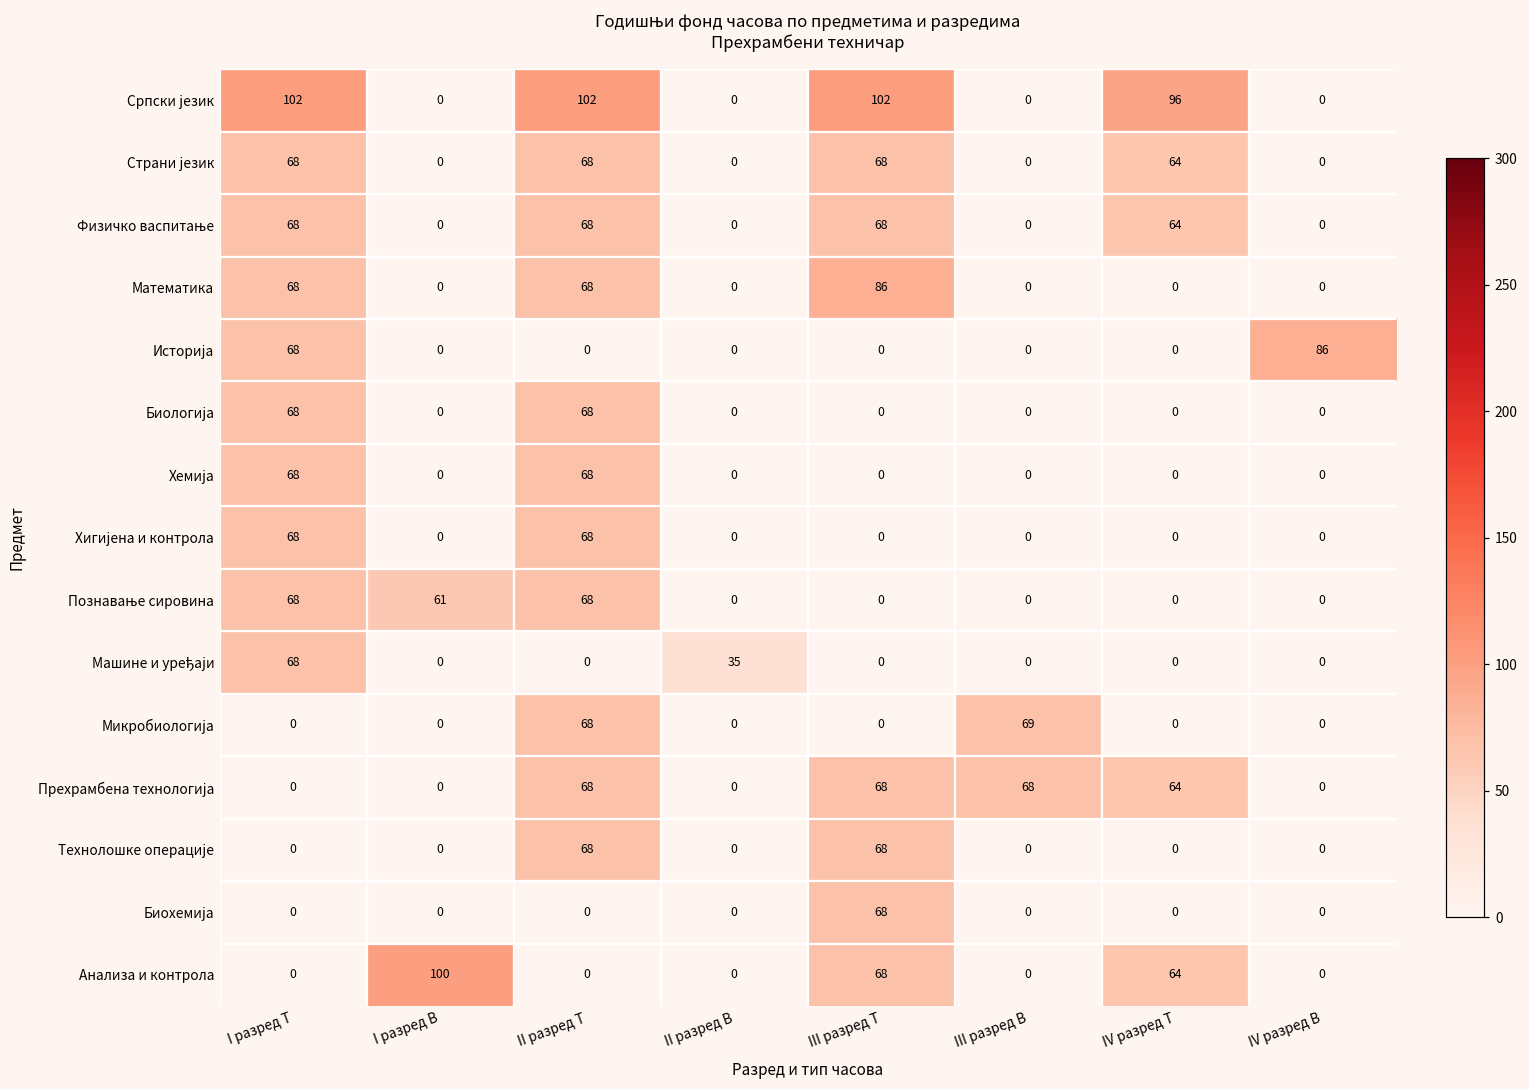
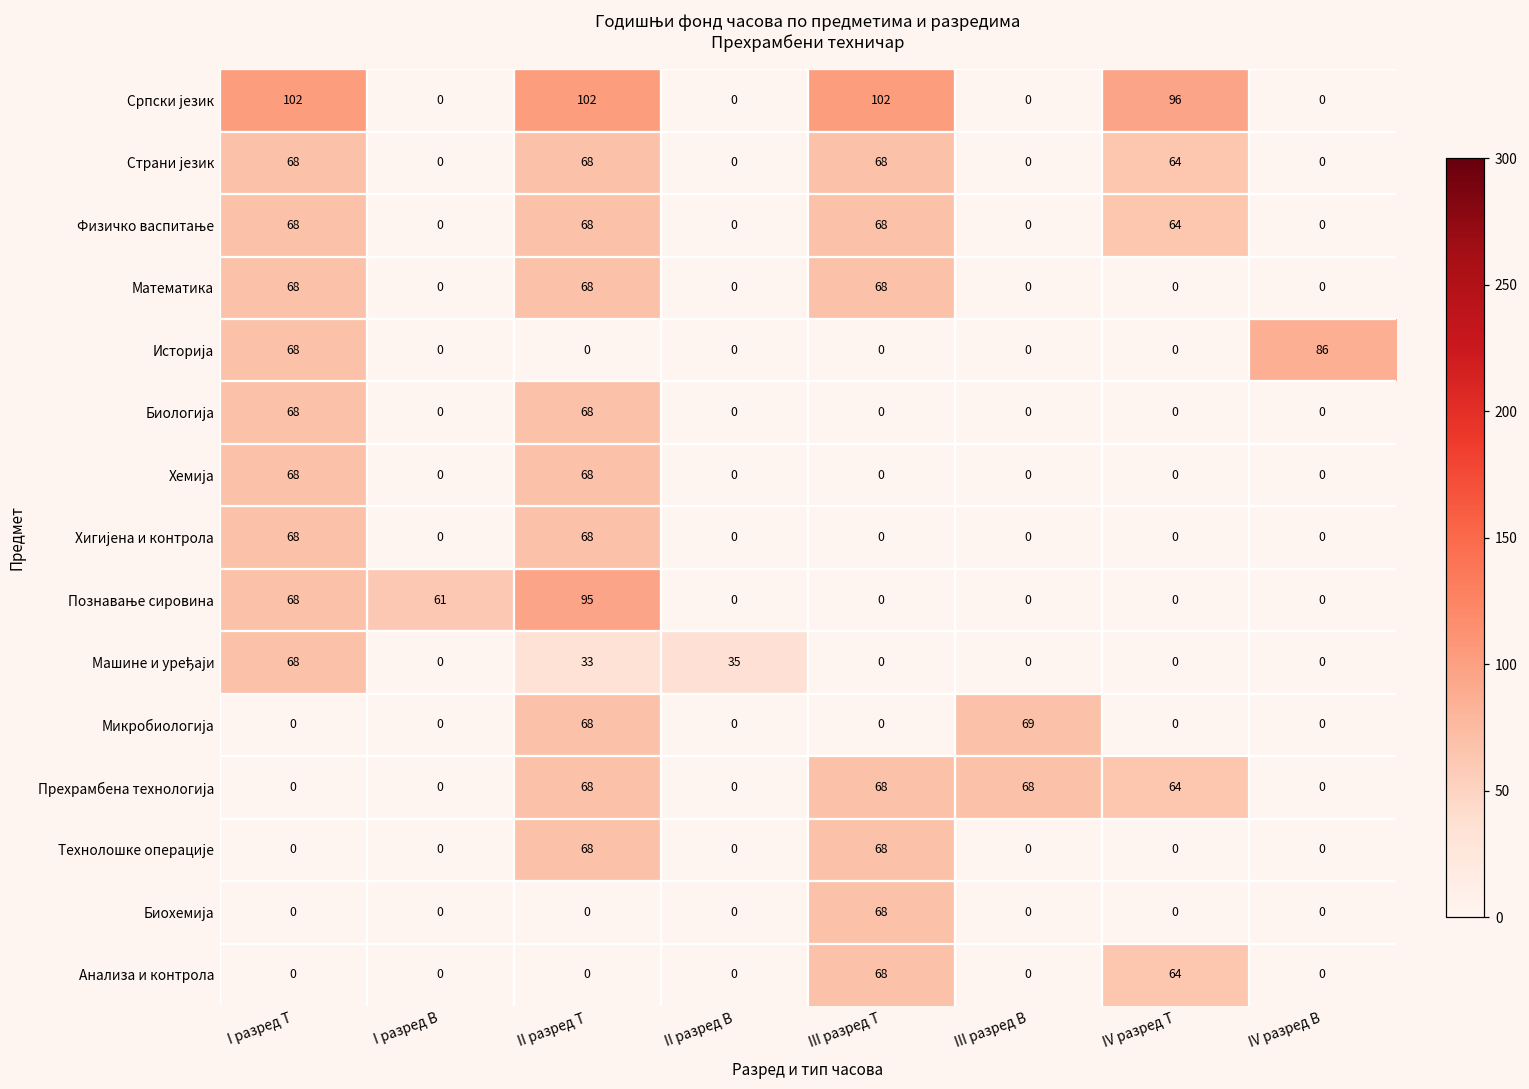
  {
    "Српски језик": {
      "I разред Т": 102,
      "I разред В": 0,
      "II разред Т": 102,
      "II разред В": 0,
      "III разред Т": 102,
      "III разред В": 0,
      "IV разред Т": 96,
      "IV разред В": 0
    },
    "Страни језик": {
      "I разред Т": 68,
      "I разред В": 0,
      "II разред Т": 68,
      "II разред В": 0,
      "III разред Т": 68,
      "III разред В": 0,
      "IV разред Т": 64,
      "IV разред В": 0
    },
    "Физичко васпитање": {
      "I разред Т": 68,
      "I разред В": 0,
      "II разред Т": 68,
      "II разред В": 0,
      "III разред Т": 68,
      "III разред В": 0,
      "IV разред Т": 64,
      "IV разред В": 0
    },
    "Математика": {
      "I разред Т": 68,
      "I разред В": 0,
      "II разред Т": 68,
      "II разред В": 0,
-     "III разред Т": 86,
+     "III разред Т": 68,
      "III разред В": 0,
      "IV разред Т": 0,
      "IV разред В": 0
    },
    "Историја": {
      "I разред Т": 68,
      "I разред В": 0,
      "II разред Т": 0,
      "II разред В": 0,
      "III разред Т": 0,
      "III разред В": 0,
      "IV разред Т": 0,
      "IV разред В": 86
    },
    "Биологија": {
      "I разред Т": 68,
      "I разред В": 0,
      "II разред Т": 68,
      "II разред В": 0,
      "III разред Т": 0,
      "III разред В": 0,
      "IV разред Т": 0,
      "IV разред В": 0
    },
    "Хемија": {
      "I разред Т": 68,
      "I разред В": 0,
      "II разред Т": 68,
      "II разред В": 0,
      "III разред Т": 0,
      "III разред В": 0,
      "IV разред Т": 0,
      "IV разред В": 0
    },
    "Хигијена и контрола": {
      "I разред Т": 68,
      "I разред В": 0,
      "II разред Т": 68,
      "II разред В": 0,
      "III разред Т": 0,
      "III разред В": 0,
      "IV разред Т": 0,
      "IV разред В": 0
    },
    "Познавање сировина": {
      "I разред Т": 68,
      "I разред В": 61,
-     "II разред Т": 68,
+     "II разред Т": 95,
      "II разред В": 0,
      "III разред Т": 0,
      "III разред В": 0,
      "IV разред Т": 0,
      "IV разред В": 0
    },
    "Машине и уређаји": {
      "I разред Т": 68,
      "I разред В": 0,
-     "II разред Т": 0,
+     "II разред Т": 33,
      "II разред В": 35,
      "III разред Т": 0,
      "III разред В": 0,
      "IV разред Т": 0,
      "IV разред В": 0
    },
    "Микробиологија": {
      "I разред Т": 0,
      "I разред В": 0,
      "II разред Т": 68,
      "II разред В": 0,
      "III разред Т": 0,
      "III разред В": 69,
      "IV разред Т": 0,
      "IV разред В": 0
    },
    "Прехрамбена технологија": {
      "I разред Т": 0,
      "I разред В": 0,
      "II разред Т": 68,
      "II разред В": 0,
      "III разред Т": 68,
      "III разред В": 68,
      "IV разред Т": 64,
      "IV разред В": 0
    },
    "Технолошке операције": {
      "I разред Т": 0,
      "I разред В": 0,
      "II разред Т": 68,
      "II разред В": 0,
      "III разред Т": 68,
      "III разред В": 0,
      "IV разред Т": 0,
      "IV разред В": 0
    },
    "Биохемија": {
      "I разред Т": 0,
      "I разред В": 0,
      "II разред Т": 0,
      "II разред В": 0,
      "III разред Т": 68,
      "III разред В": 0,
      "IV разред Т": 0,
      "IV разред В": 0
    },
    "Анализа и контрола": {
      "I разред Т": 0,
-     "I разред В": 100,
+     "I разред В": 0,
      "II разред Т": 0,
      "II разред В": 0,
      "III разред Т": 68,
      "III разред В": 0,
      "IV разред Т": 64,
      "IV разред В": 0
    }
  }
